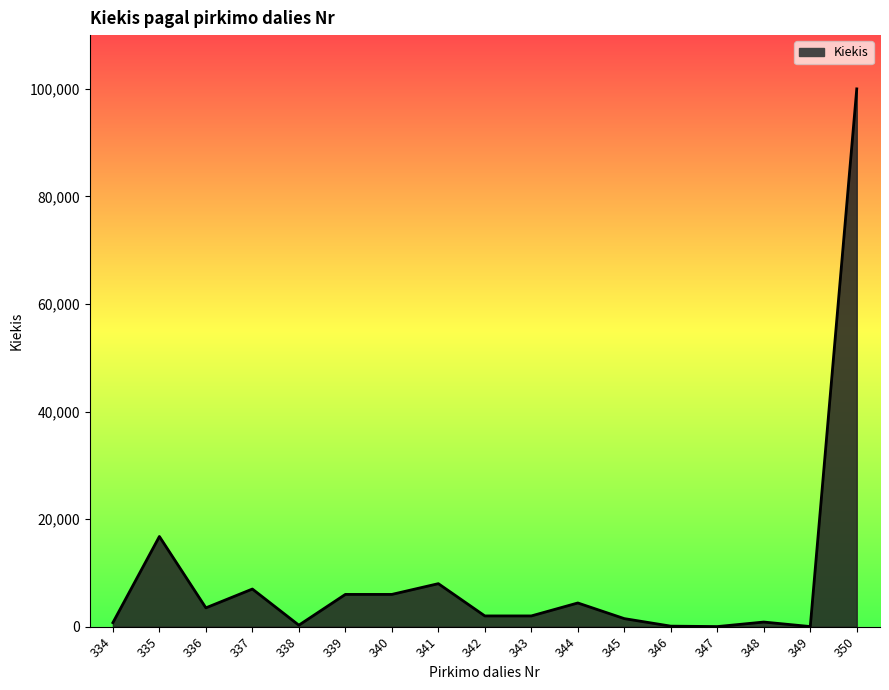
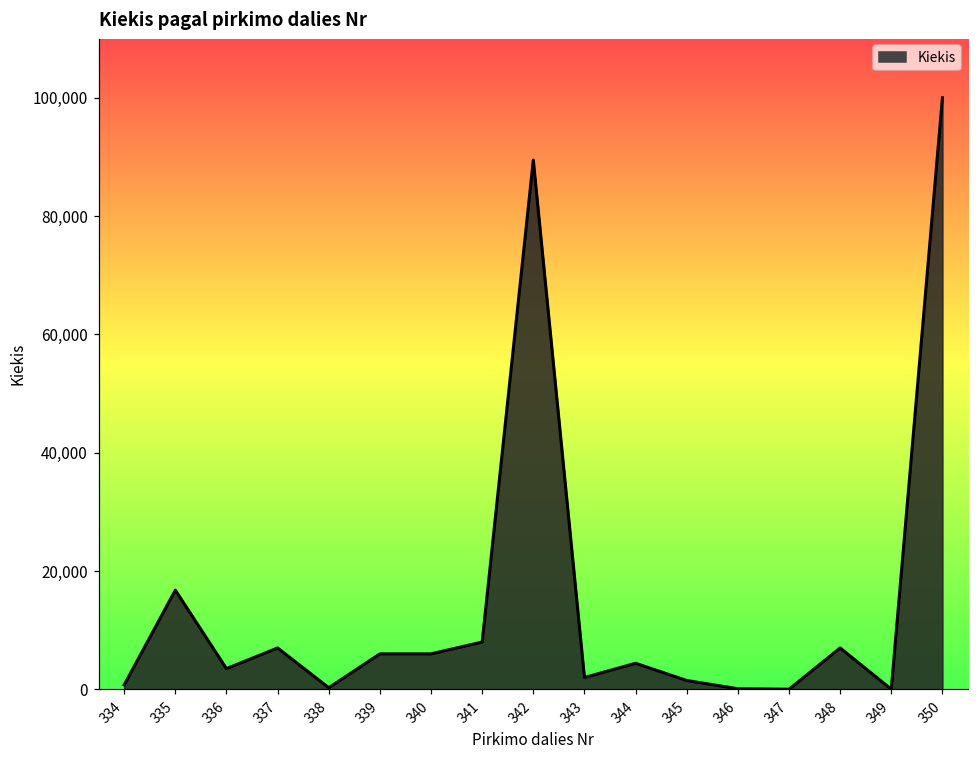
  {
    "334": "1,000",
    "335": "17,000",
    "336": "4,000",
    "337": "7,000",
    "338": "0",
    "339": "6,000",
    "340": "6,000",
    "341": "8,000",
-   "342": "2,000",
+   "342": "89,000",
    "343": "2,000",
    "344": "4,000",
    "345": "2,000",
    "346": "0",
    "347": "0",
-   "348": "1,000",
+   "348": "7,000",
    "349": "0",
    "350": "100,000"
  }
